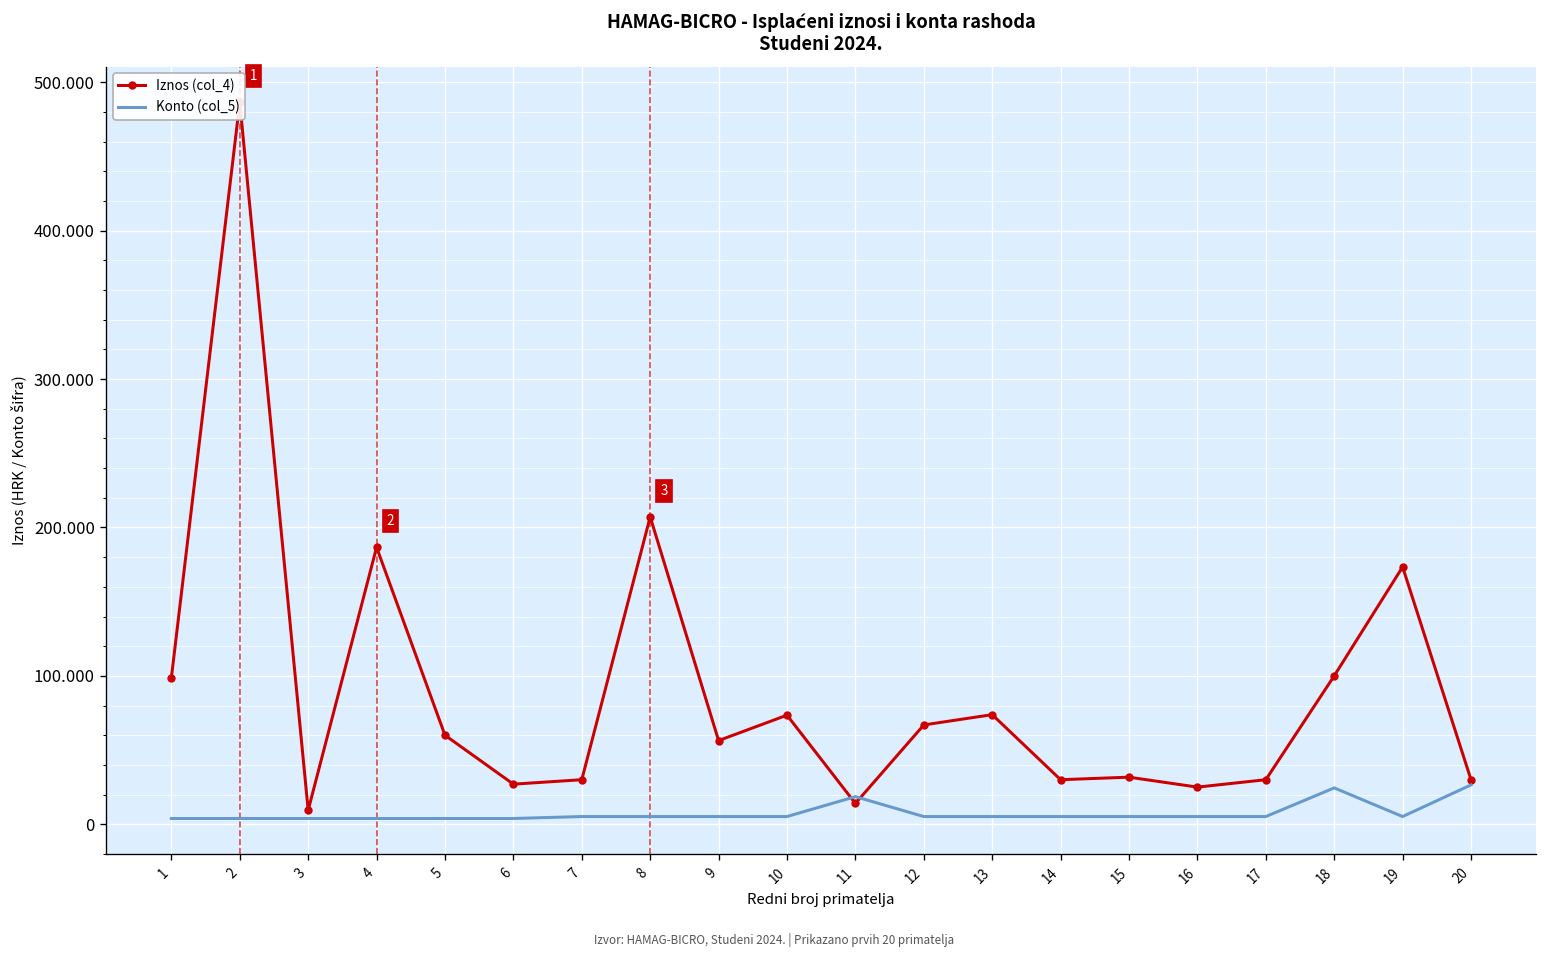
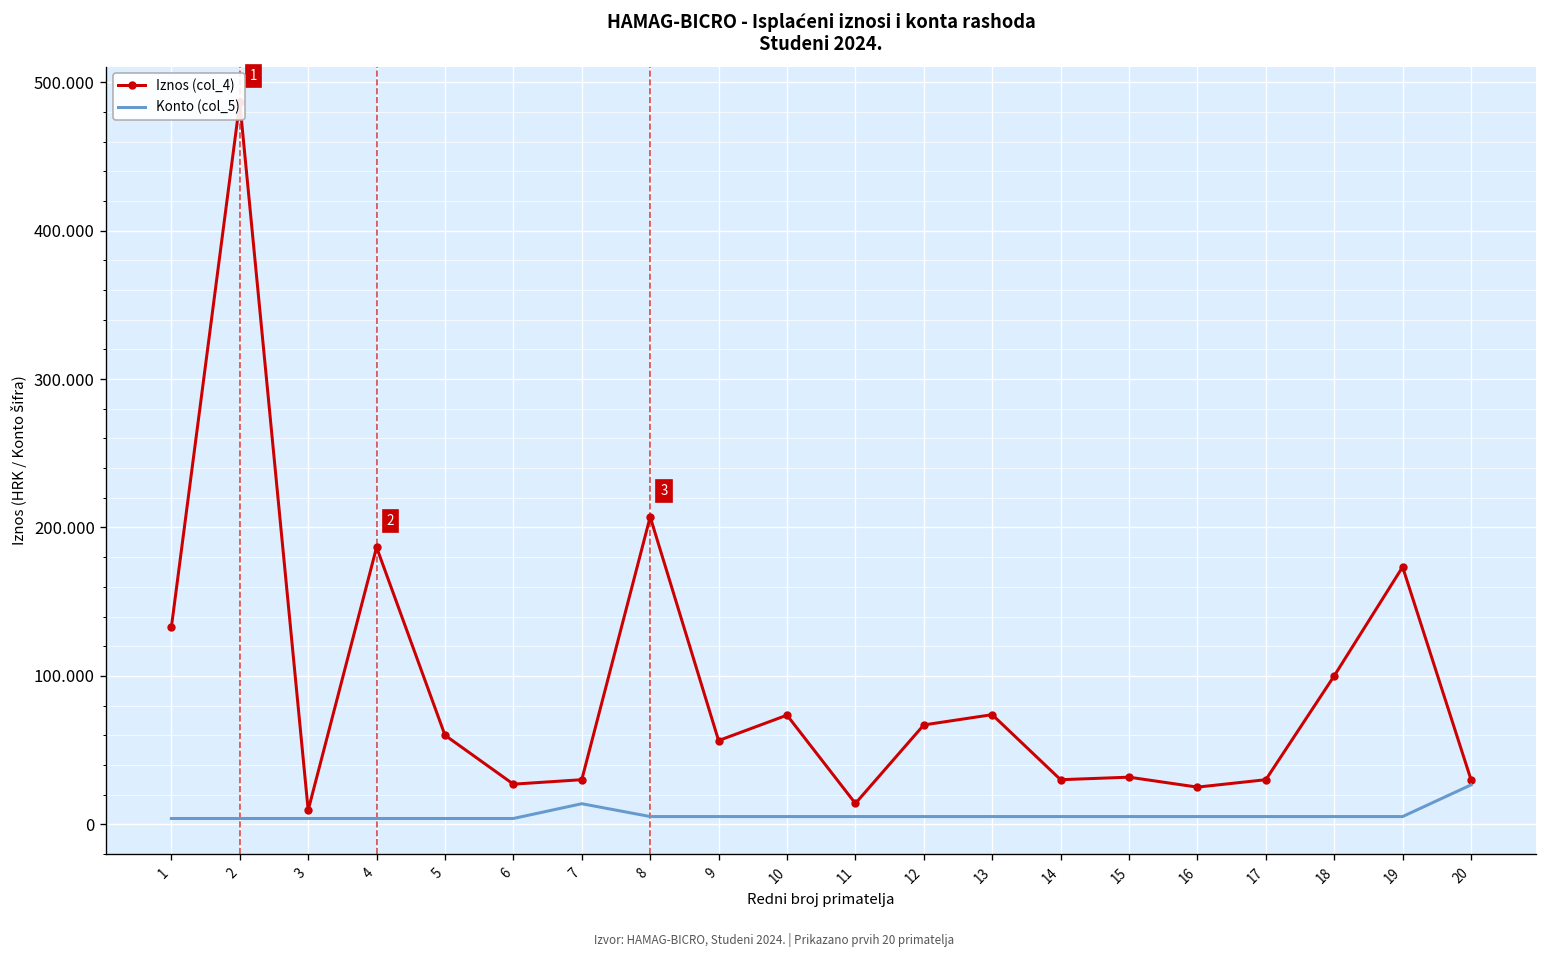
  {
    "Iznos (col_4)": {
-     "1": 99,
+     "1": 133,
      "3": 9,
      "5": 60,
      "6": 27,
      "7": 30,
      "9": 56,
      "10": 74,
      "11": 14,
      "12": 67,
      "13": 74,
      "14": 30,
      "15": 32,
      "16": 25,
      "17": 30,
      "18": 100,
      "19": 173,
      "20": 30
    },
    "Konto (col_5)": {
      "1": 4,
      "2": 4,
      "3": 4,
      "4": 4,
      "5": 4,
      "6": 4,
-     "7": 5,
+     "7": 14,
      "8": 5,
      "9": 5,
      "10": 5,
-     "11": 19,
+     "11": 5,
      "12": 5,
      "13": 5,
      "14": 5,
      "15": 5,
      "16": 5,
      "17": 5,
-     "18": 24,
+     "18": 5,
      "19": 5,
      "20": 26
    }
  }
